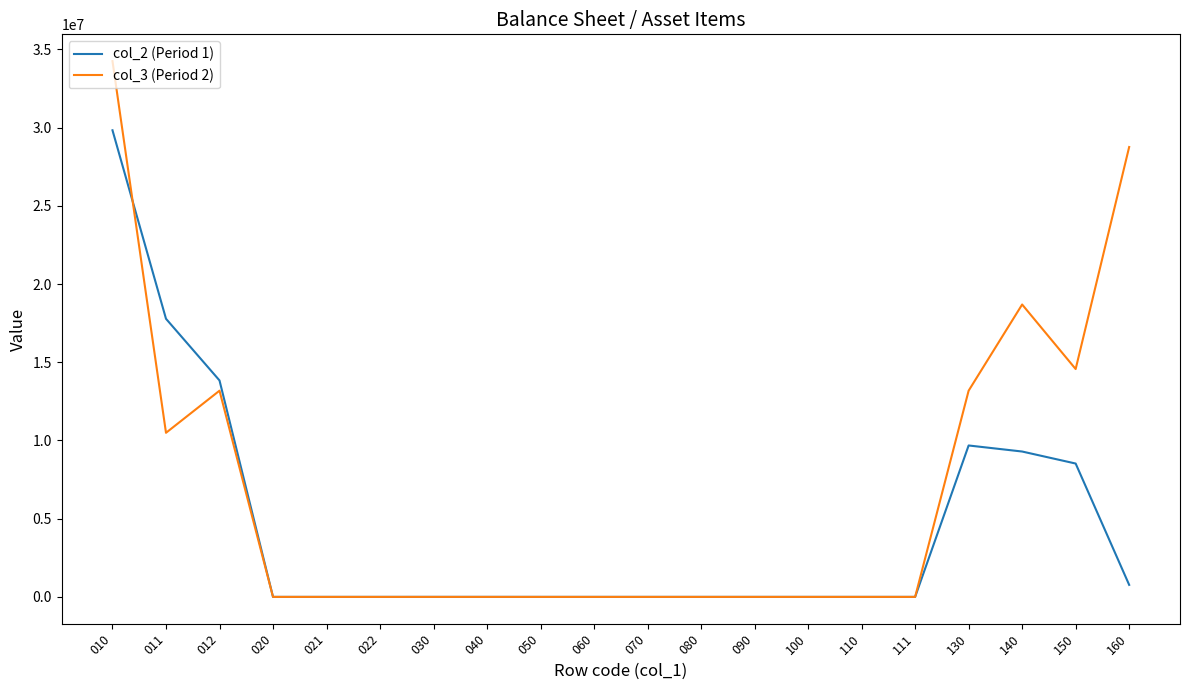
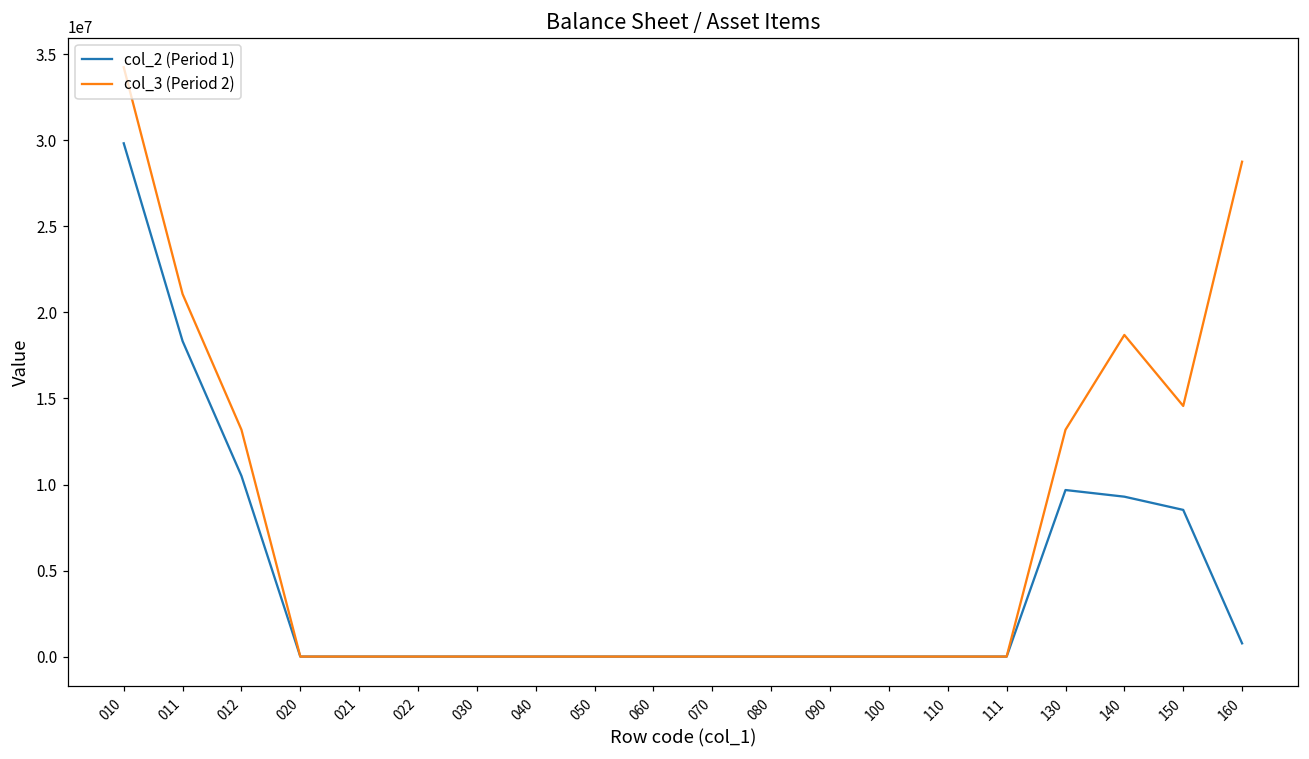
  {
    "col_2 (Period 1)": {
      "010": 29800000,
-     "011": 17800000,
-     "012": 13800000,
+     "011": 18300000,
+     "012": 10500000,
      "130": 9700000,
      "140": 9300000,
      "150": 8500000,
      "160": 800000
    },
    "col_3 (Period 2)": {
-     "011": 10500000,
+     "011": 21100000,
      "012": 13200000,
      "130": 13200000,
      "140": 18700000,
      "150": 14600000,
      "160": 28800000
    }
  }
